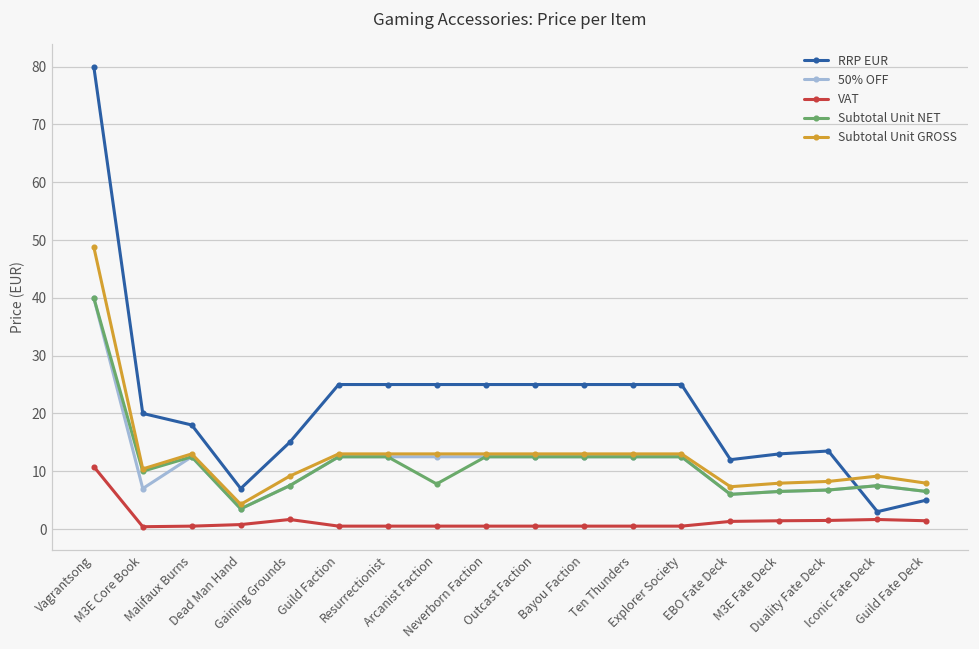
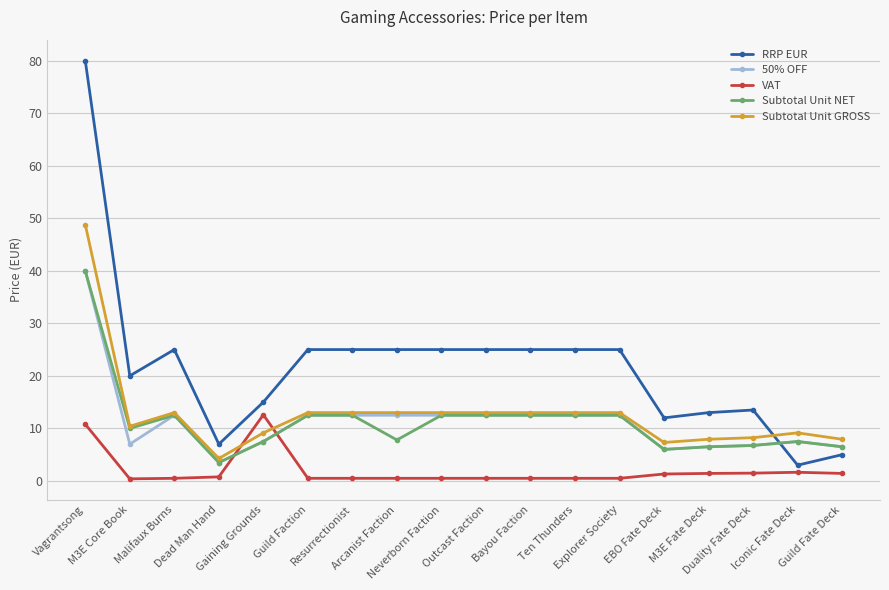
  {
    "RRP EUR": {
      "Vagrantsong": 80,
      "M3E Core Book": 20,
-     "Malifaux Burns": 18,
+     "Malifaux Burns": 25,
      "Dead Man Hand": 7,
      "Gaining Grounds": 15,
      "Guild Faction": 25,
      "Resurrectionist": 25,
      "Arcanist Faction": 25,
      "Neverborn Faction": 25,
      "Outcast Faction": 25,
      "Bayou Faction": 25,
      "Ten Thunders": 25,
      "Explorer Society": 25,
      "EBO Fate Deck": 12,
      "M3E Fate Deck": 13,
      "Duality Fate Deck": 14,
      "Iconic Fate Deck": 3,
      "Guild Fate Deck": 5
    },
    "50% OFF": {
      "M3E Core Book": 7,
      "Arcanist Faction": 13
    },
    "VAT": {
      "Vagrantsong": 11,
      "M3E Core Book": 0,
      "Malifaux Burns": 1,
      "Dead Man Hand": 1,
-     "Gaining Grounds": 2,
+     "Gaining Grounds": 13,
      "Guild Faction": 1,
      "Resurrectionist": 1,
      "Arcanist Faction": 1,
      "Neverborn Faction": 1,
      "Outcast Faction": 1,
      "Bayou Faction": 1,
      "Ten Thunders": 1,
      "Explorer Society": 1,
      "EBO Fate Deck": 1,
      "M3E Fate Deck": 1,
      "Duality Fate Deck": 1,
      "Iconic Fate Deck": 2,
      "Guild Fate Deck": 1
    },
    "Subtotal Unit NET": {
      "Arcanist Faction": 8
    },
    "Subtotal Unit GROSS": {
      "Vagrantsong": 49,
      "Malifaux Burns": 13,
      "Dead Man Hand": 4,
      "Gaining Grounds": 9,
      "Guild Faction": 13,
      "Resurrectionist": 13,
      "Arcanist Faction": 13,
      "Neverborn Faction": 13,
      "Outcast Faction": 13,
      "Bayou Faction": 13,
      "Ten Thunders": 13,
      "Explorer Society": 13,
      "EBO Fate Deck": 7,
      "M3E Fate Deck": 8,
      "Duality Fate Deck": 8,
      "Iconic Fate Deck": 9,
      "Guild Fate Deck": 8
    }
  }
